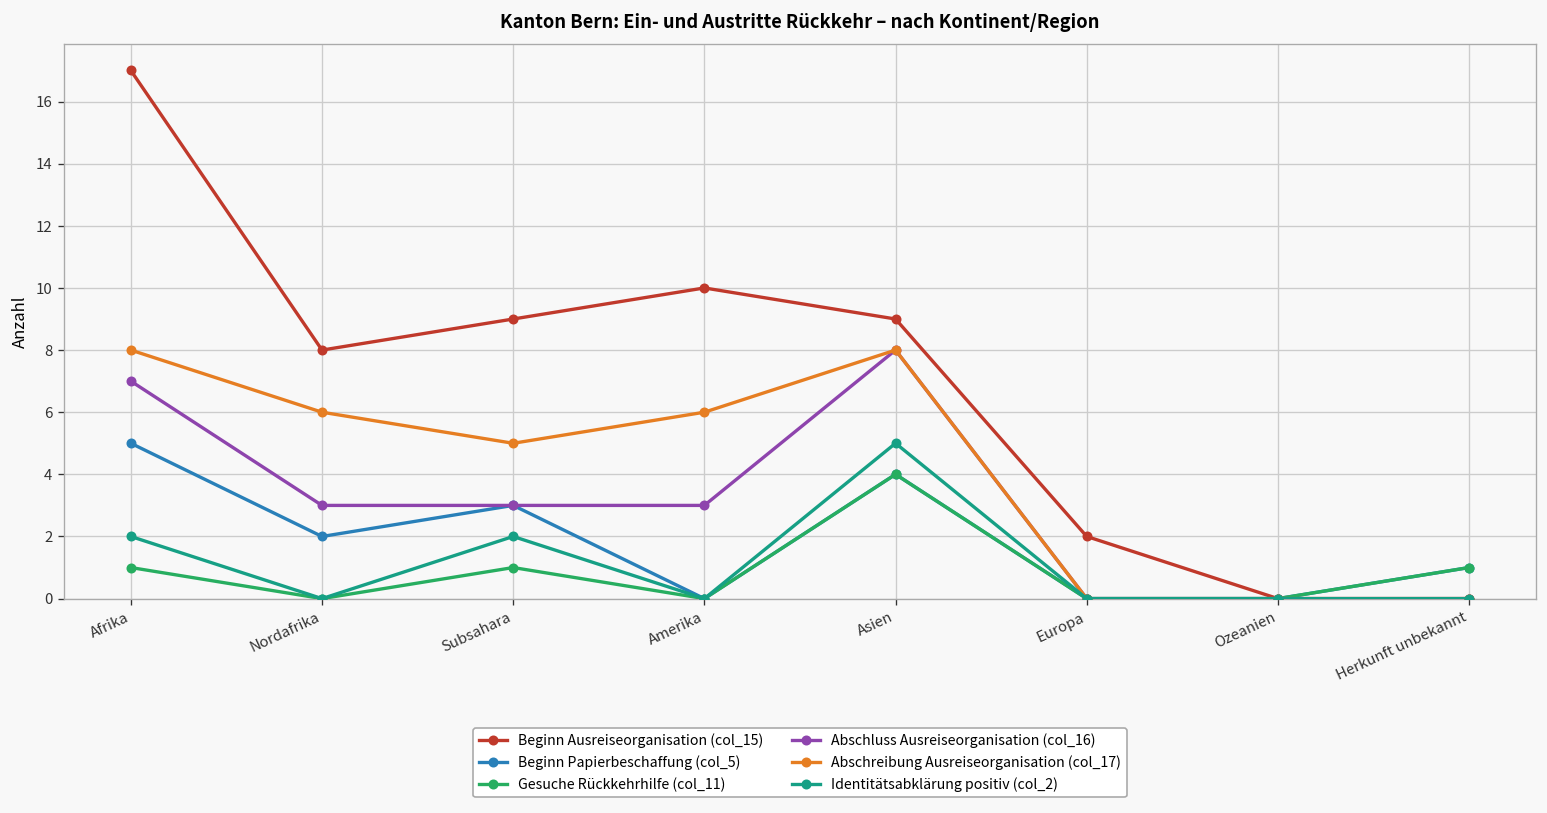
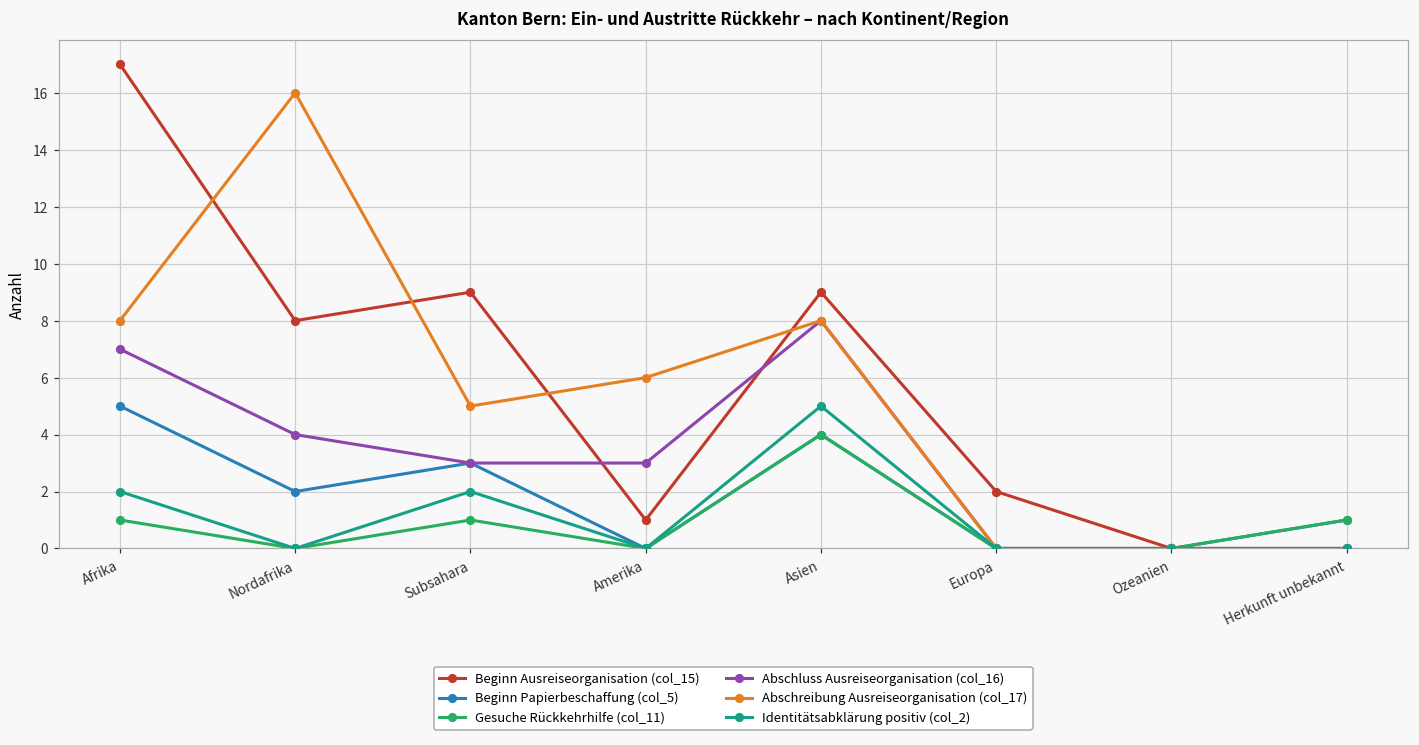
  {
    "Beginn Ausreiseorganisation (col_15)": {
      "Afrika": 17,
      "Nordafrika": 8,
      "Subsahara": 9,
-     "Amerika": 10,
+     "Amerika": 1,
      "Asien": 9,
      "Europa": 2
    },
    "Beginn Papierbeschaffung (col_5)": {
      "Afrika": 5,
      "Nordafrika": 2
    },
    "Abschluss Ausreiseorganisation (col_16)": {
      "Afrika": 7,
-     "Nordafrika": 3,
+     "Nordafrika": 4,
      "Amerika": 3
    },
    "Abschreibung Ausreiseorganisation (col_17)": {
      "Afrika": 8,
-     "Nordafrika": 6,
+     "Nordafrika": 16,
      "Subsahara": 5,
      "Amerika": 6
    }
  }
